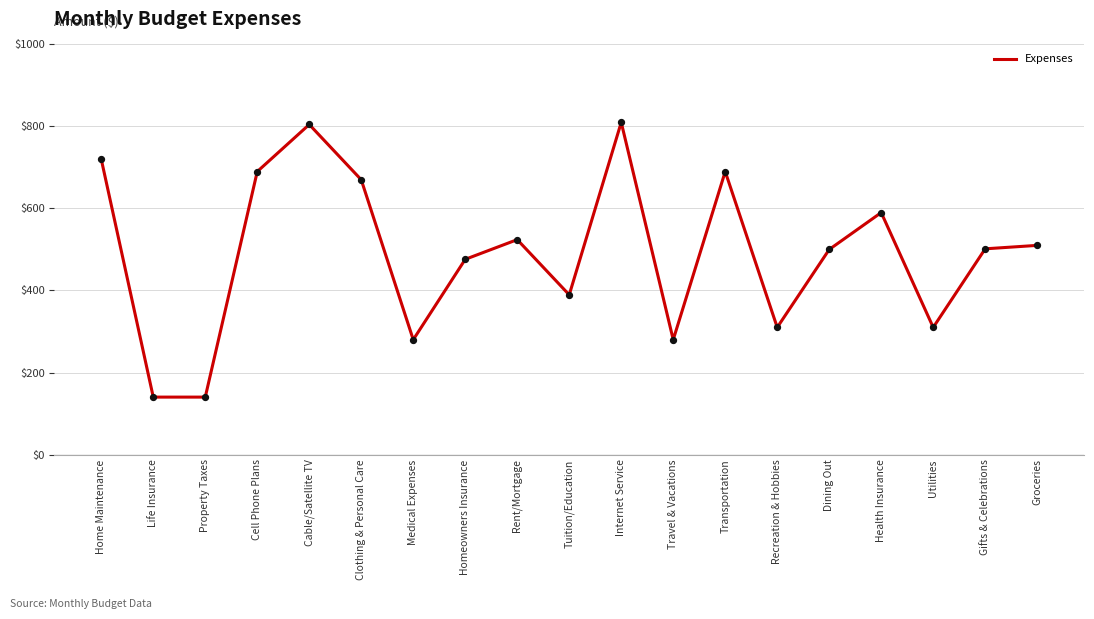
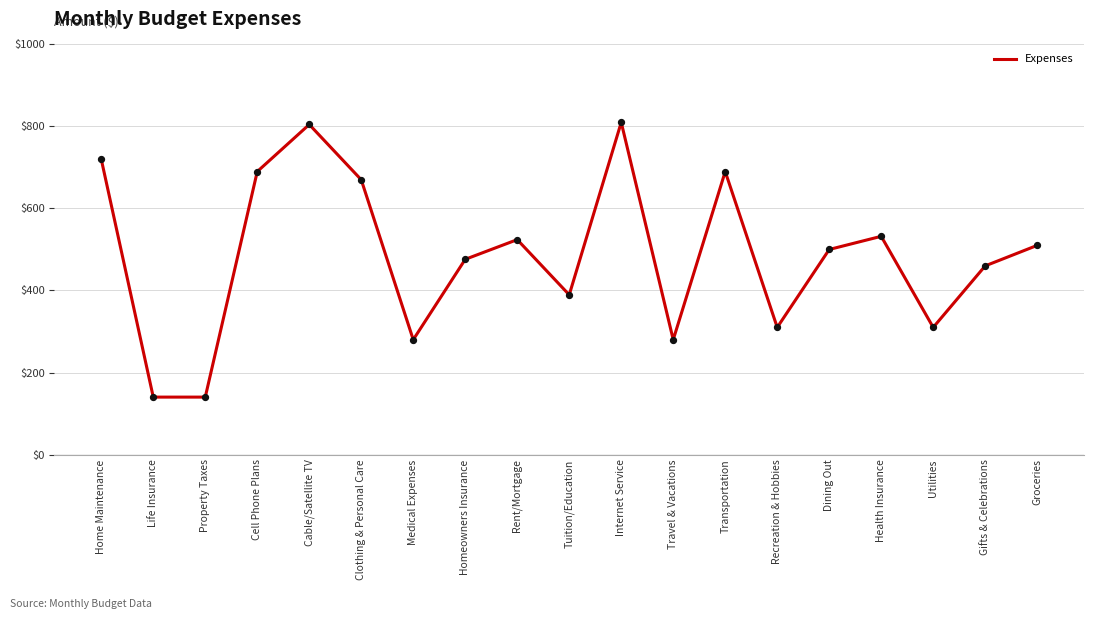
  {
    "Home Maintenance": "$720",
    "Life Insurance": "$140",
    "Property Taxes": "$140",
    "Cell Phone Plans": "$690",
    "Cable/Satellite TV": "$800",
    "Clothing & Personal Care": "$670",
    "Medical Expenses": "$280",
    "Homeowners Insurance": "$480",
    "Rent/Mortgage": "$520",
    "Tuition/Education": "$390",
    "Internet Service": "$810",
    "Travel & Vacations": "$280",
    "Transportation": "$690",
    "Recreation & Hobbies": "$310",
    "Dining Out": "$500",
-   "Health Insurance": "$590",
+   "Health Insurance": "$530",
    "Utilities": "$310",
-   "Gifts & Celebrations": "$500",
+   "Gifts & Celebrations": "$460",
    "Groceries": "$510"
  }
